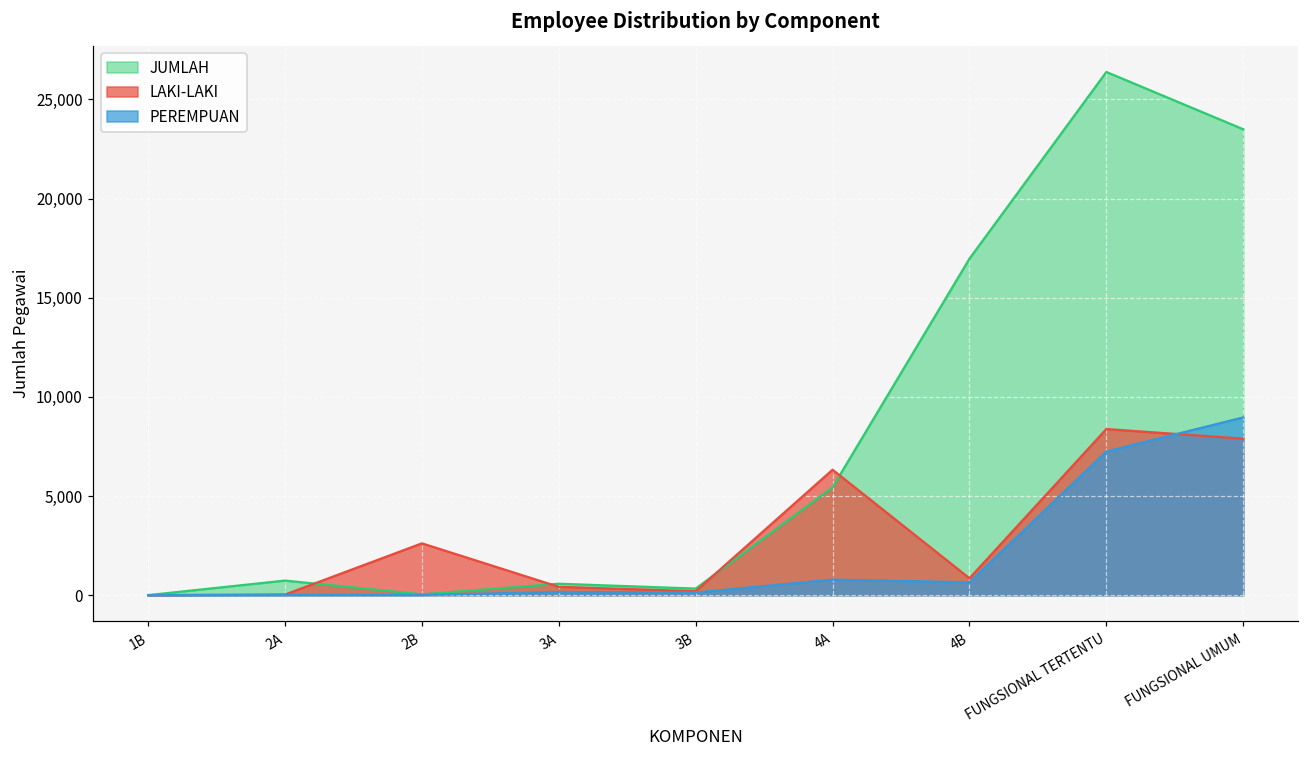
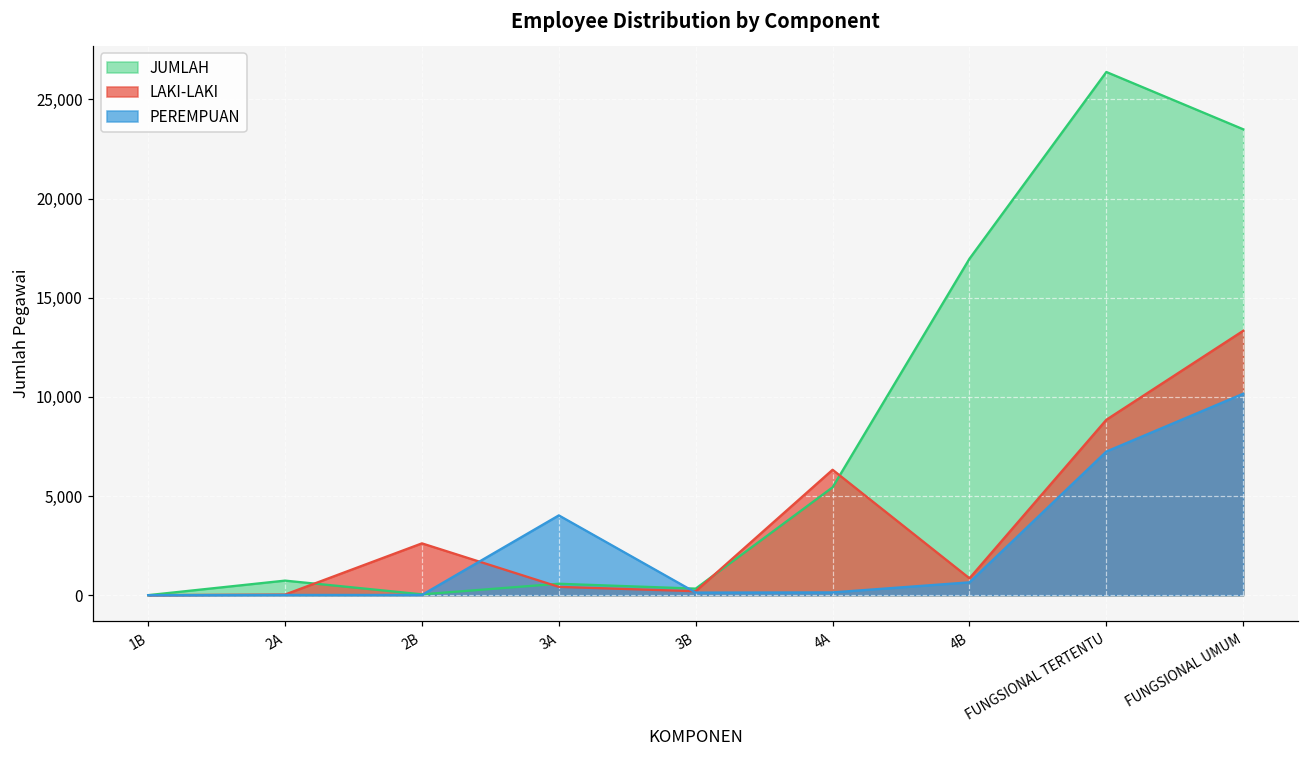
  {
    "JUMLAH": {
      "2A": "700",
      "3A": "600",
      "4A": "5,400",
      "4B": "17,000",
      "FUNGSIONAL TERTENTU": "26,400",
      "FUNGSIONAL UMUM": "23,500"
    },
    "LAKI-LAKI": {
      "2B": "2,600",
      "3A": "400",
      "4A": "6,300",
      "4B": "900",
-     "FUNGSIONAL TERTENTU": "8,400",
-     "FUNGSIONAL UMUM": "7,900"
+     "FUNGSIONAL TERTENTU": "8,800",
+     "FUNGSIONAL UMUM": "13,300"
    },
    "PEREMPUAN": {
-     "3A": "200",
-     "4A": "800",
+     "3A": "4,000",
+     "4A": "100",
      "4B": "600",
      "FUNGSIONAL TERTENTU": "7,200",
-     "FUNGSIONAL UMUM": "9,000"
+     "FUNGSIONAL UMUM": "10,200"
    }
  }
